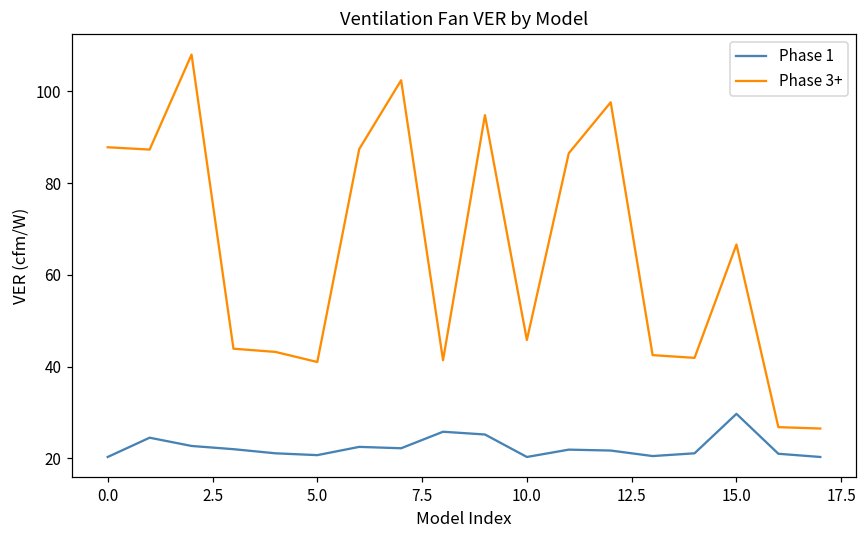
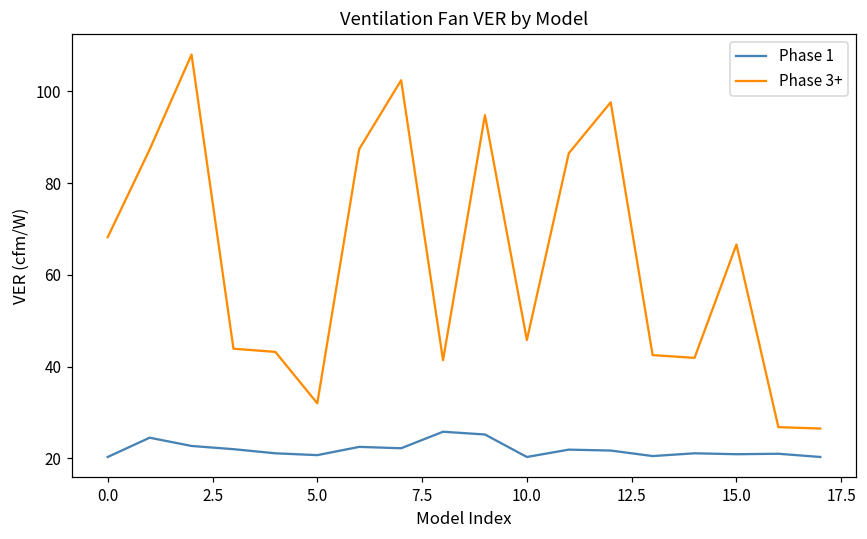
  {
    "Phase 1": {
      "0.0": 20,
      "5.0": 21,
      "10.0": 20,
-     "15.0": 30
+     "15.0": 21
    },
    "Phase 3+": {
-     "0.0": 88,
-     "5.0": 41,
+     "0.0": 68,
+     "5.0": 32,
      "10.0": 46,
      "15.0": 67
    }
  }
